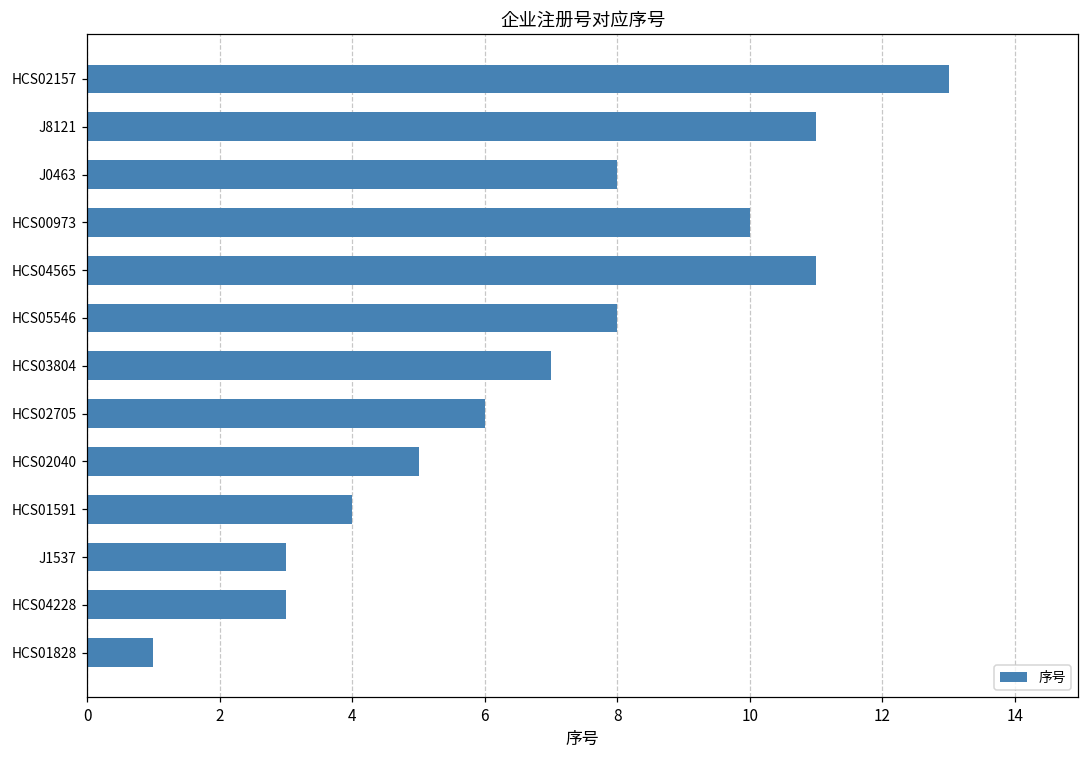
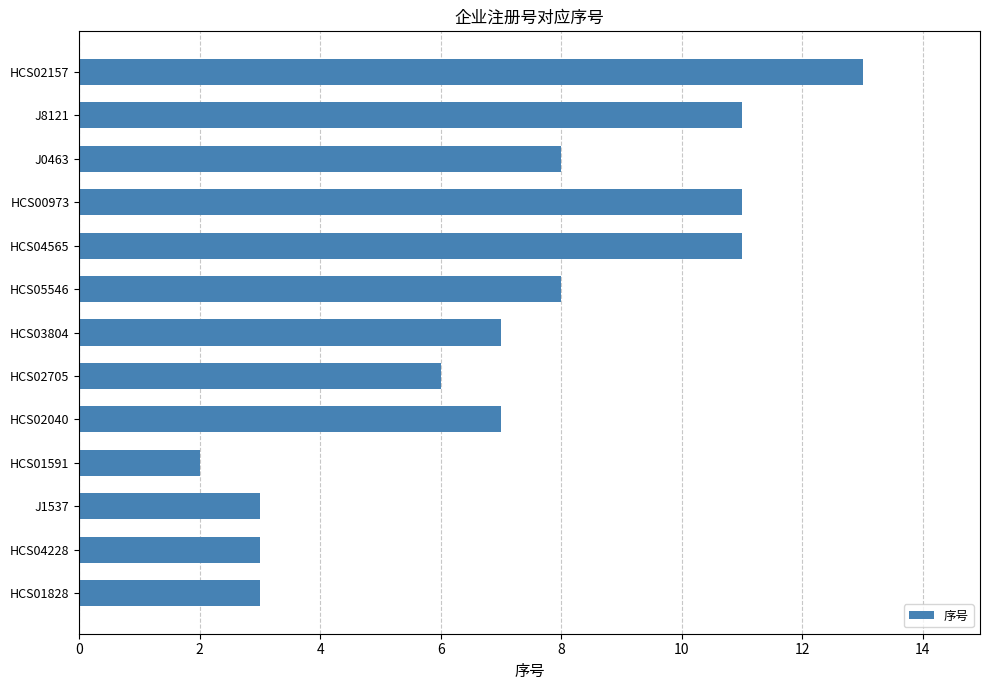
  {
    "HCS02157": 13,
    "J8121": 11,
    "J0463": 8,
-   "HCS00973": 10,
+   "HCS00973": 11,
    "HCS04565": 11,
    "HCS05546": 8,
    "HCS03804": 7,
    "HCS02705": 6,
-   "HCS02040": 5,
-   "HCS01591": 4,
+   "HCS02040": 7,
+   "HCS01591": 2,
    "J1537": 3,
    "HCS04228": 3,
-   "HCS01828": 1
+   "HCS01828": 3
  }
